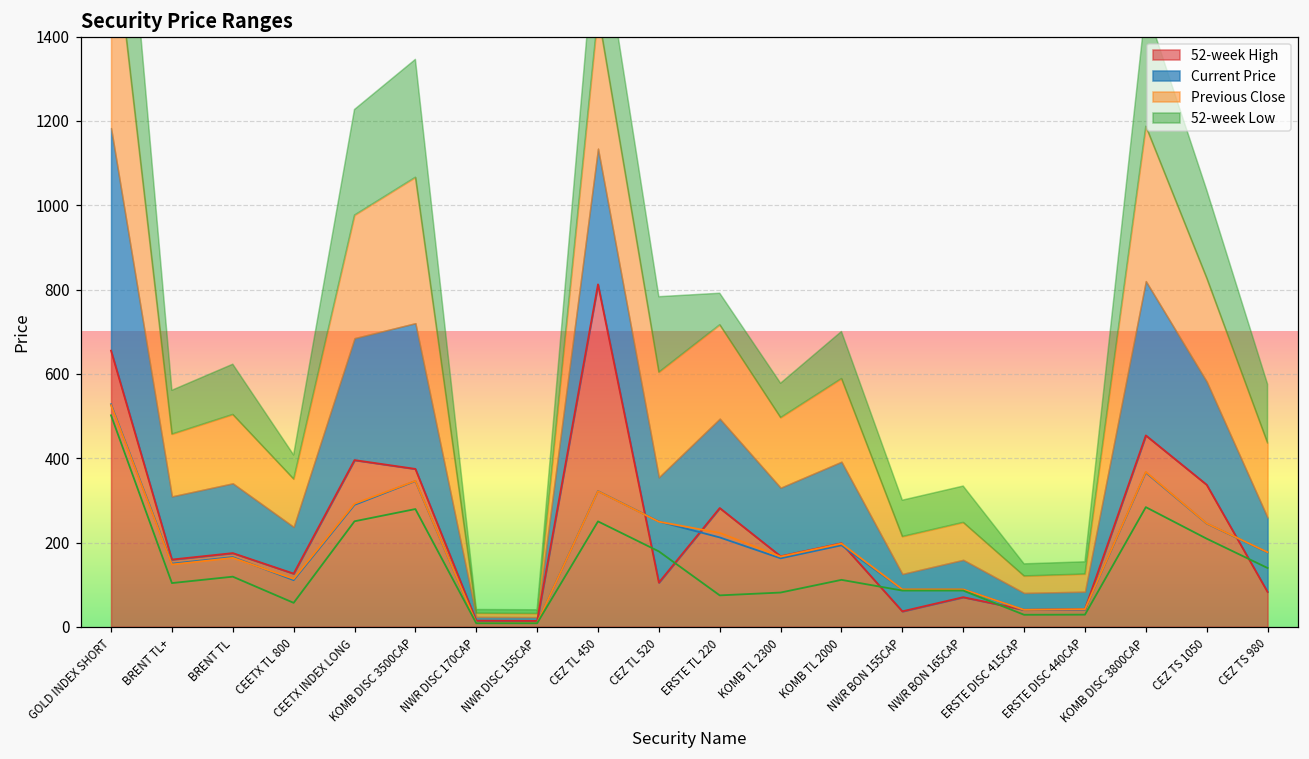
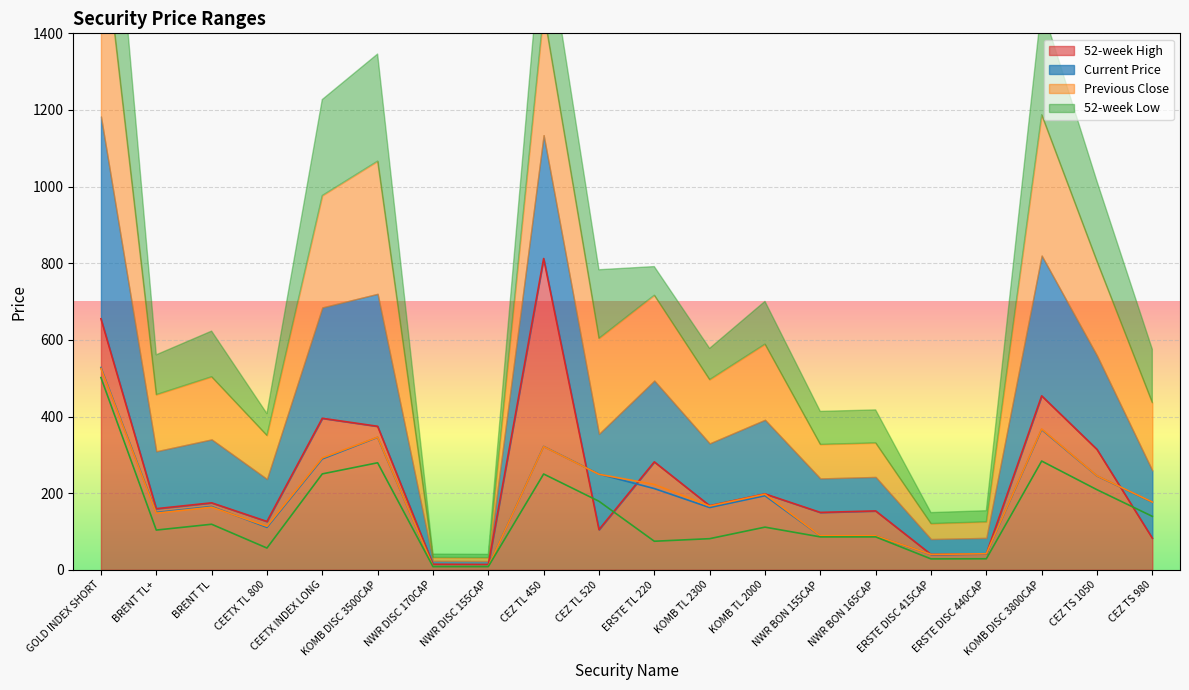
  {
    "52-week High": {
      "GOLD INDEX SHORT": 660,
      "BRENT TL+": 160,
      "BRENT TL": 170,
      "CEETX TL 800": 130,
      "CEETX INDEX LONG": 400,
      "KOMB DISC 3500CAP": 370,
      "CEZ TL 450": 810,
      "CEZ TL 520": 110,
      "ERSTE TL 220": 280,
-     "NWR BON 155CAP": 40,
-     "NWR BON 165CAP": 70,
+     "NWR BON 155CAP": 150,
+     "NWR BON 165CAP": 150,
      "KOMB DISC 3800CAP": 450,
-     "CEZ TS 1050": 340,
+     "CEZ TS 1050": 310,
      "CEZ TS 980": 80
    }
  }
